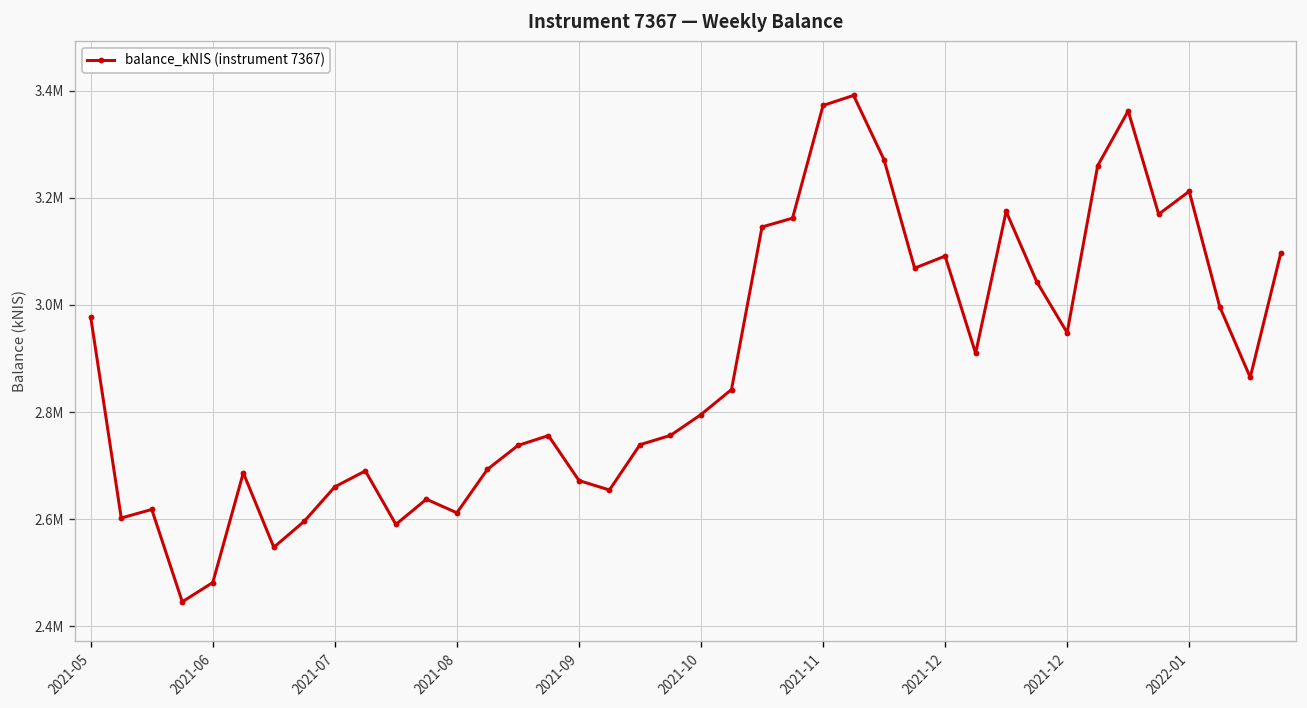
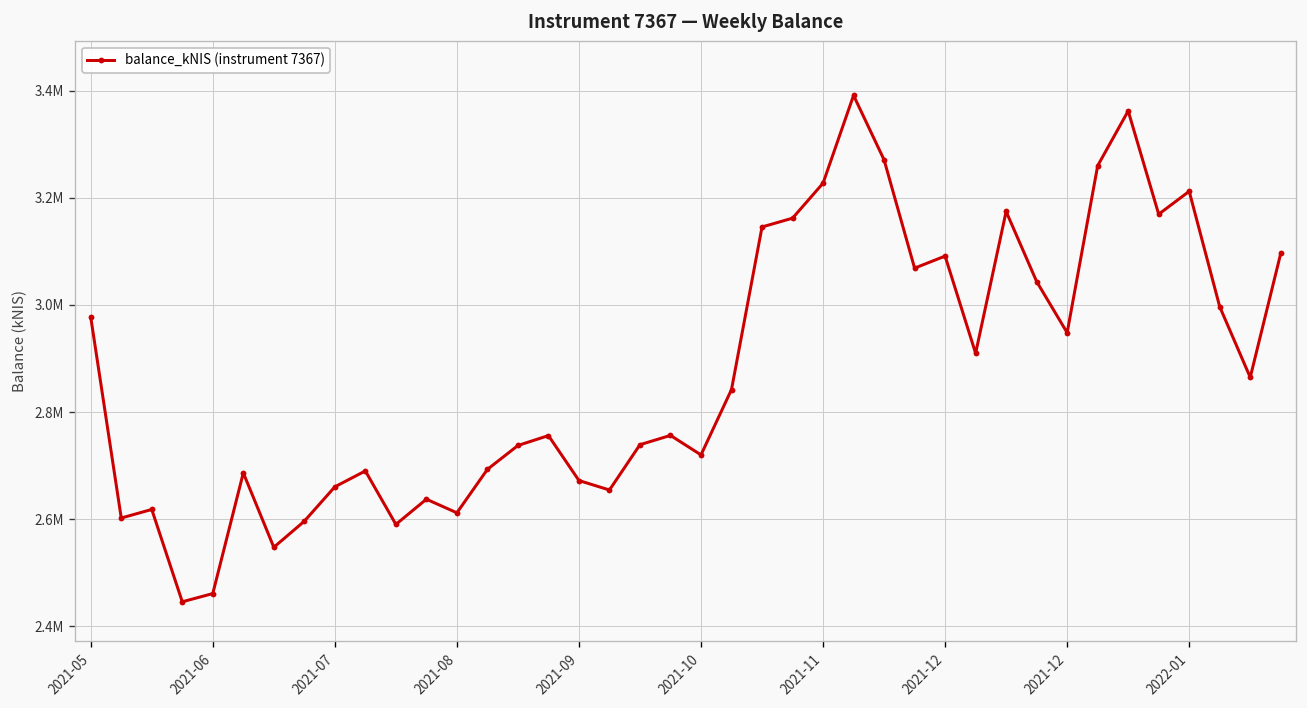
  {
    "2021-05": 2980000,
-   "2021-06": 2480000,
+   "2021-06": 2460000,
    "2021-07": 2660000,
    "2021-08": 2610000,
    "2021-09": 2670000,
-   "2021-10": 2800000,
-   "2021-11": 3370000,
+   "2021-10": 2720000,
+   "2021-11": 3230000,
    "2022-01": 3210000
  }
